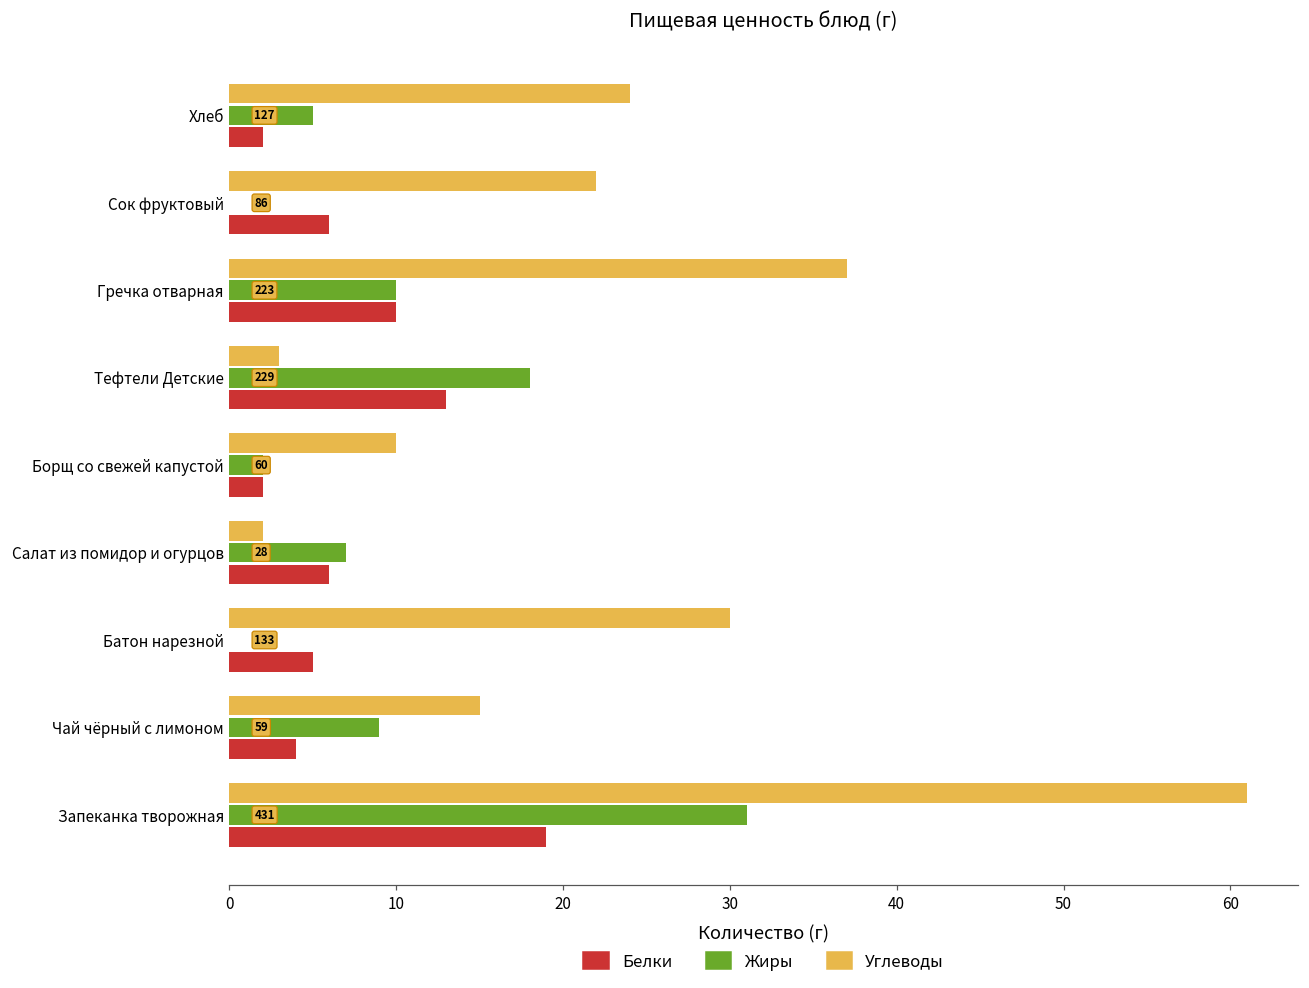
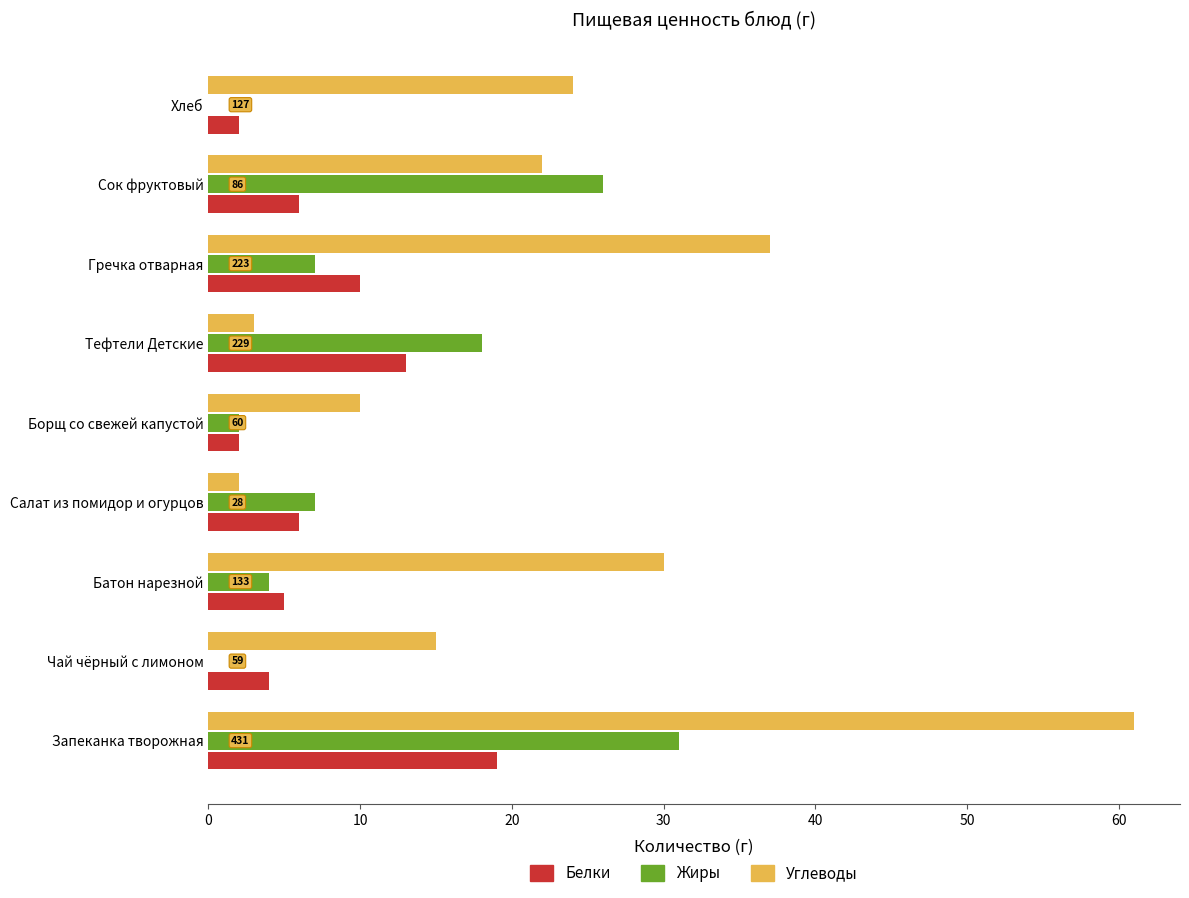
  {
    "Белки": {
      "Сок фруктовый": 6,
      "Гречка отварная": 10,
      "Тефтели Детские": 13,
      "Борщ со свежей капустой": 2,
      "Салат из помидор и огурцов": 6,
      "Батон нарезной": 5,
      "Чай чёрный с лимоном": 4,
      "Запеканка творожная": 19
    },
    "Жиры": {
-     "Хлеб": 5,
-     "Сок фруктовый": 0,
-     "Гречка отварная": 10,
-     "Батон нарезной": 0,
-     "Чай чёрный с лимоном": 9
+     "Хлеб": 0,
+     "Сок фруктовый": 26,
+     "Гречка отварная": 7,
+     "Батон нарезной": 4,
+     "Чай чёрный с лимоном": 0
    },
    "Углеводы": {
      "Хлеб": 24,
      "Сок фруктовый": 22,
      "Гречка отварная": 37,
      "Тефтели Детские": 3,
      "Борщ со свежей капустой": 10,
      "Салат из помидор и огурцов": 2,
      "Батон нарезной": 30,
      "Чай чёрный с лимоном": 15,
      "Запеканка творожная": 61
    }
  }
